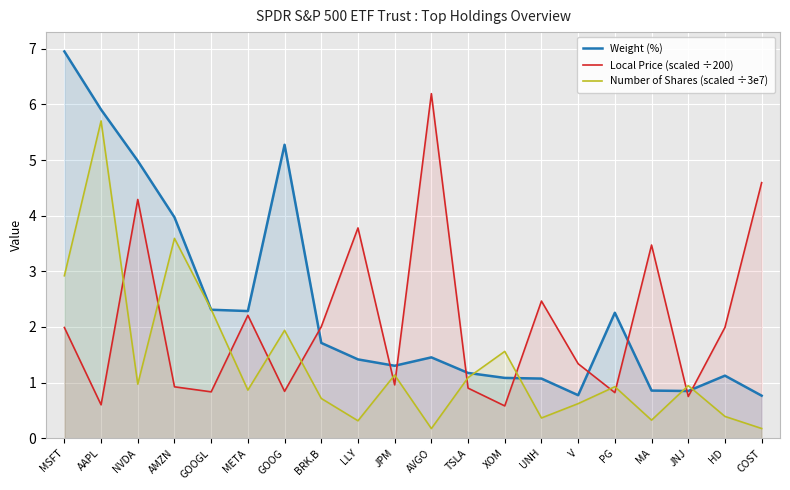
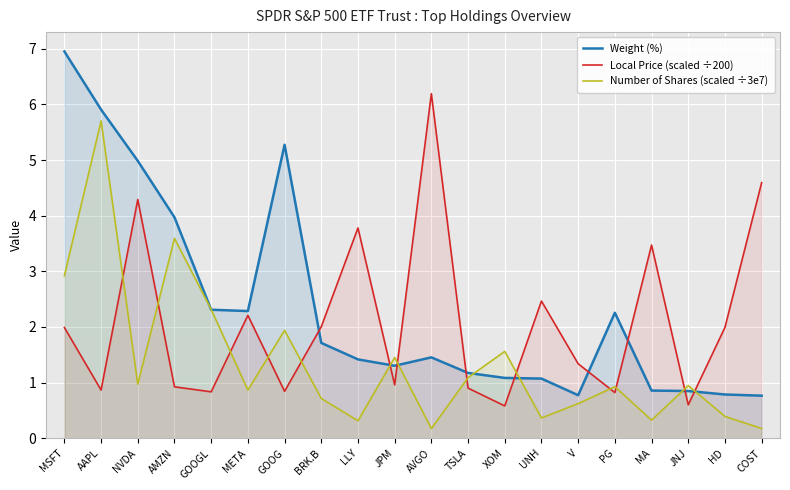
  {
    "Weight (%)": {
      "MSFT": 7.0,
      "AAPL": 5.9,
      "NVDA": 5.0,
      "AMZN": 4.0,
      "META": 2.3,
      "GOOG": 5.3,
      "BRK.B": 1.7,
      "LLY": 1.4,
      "JPM": 1.3,
      "AVGO": 1.5,
      "TSLA": 1.2,
      "XOM": 1.1,
      "UNH": 1.1,
      "V": 0.8,
      "PG": 2.3,
      "MA": 0.9,
      "JNJ": 0.8,
-     "HD": 1.1,
+     "HD": 0.8,
      "COST": 0.8
    },
    "Local Price (scaled ÷200)": {
      "MSFT": 2.0,
-     "AAPL": 0.6,
+     "AAPL": 0.9,
      "NVDA": 4.3,
      "AMZN": 0.9,
      "GOOGL": 0.8,
      "META": 2.2,
      "GOOG": 0.8,
      "BRK.B": 2.0,
      "LLY": 3.8,
      "JPM": 1.0,
      "AVGO": 6.2,
      "TSLA": 0.9,
      "XOM": 0.6,
      "UNH": 2.5,
      "V": 1.3,
      "PG": 0.8,
      "MA": 3.5,
-     "JNJ": 0.7,
+     "JNJ": 0.6,
      "HD": 2.0,
      "COST": 4.6
    },
    "Number of Shares (scaled ÷3e7)": {
      "MSFT": 2.9,
      "AAPL": 5.7,
      "NVDA": 1.0,
      "AMZN": 3.6,
      "META": 0.9,
      "GOOG": 1.9,
      "BRK.B": 0.7,
      "LLY": 0.3,
-     "JPM": 1.1,
+     "JPM": 1.5,
      "AVGO": 0.2,
      "TSLA": 1.1,
      "XOM": 1.6,
      "UNH": 0.4,
      "V": 0.6,
      "PG": 0.9,
      "MA": 0.3,
      "JNJ": 0.9,
      "HD": 0.4,
      "COST": 0.2
    }
  }
